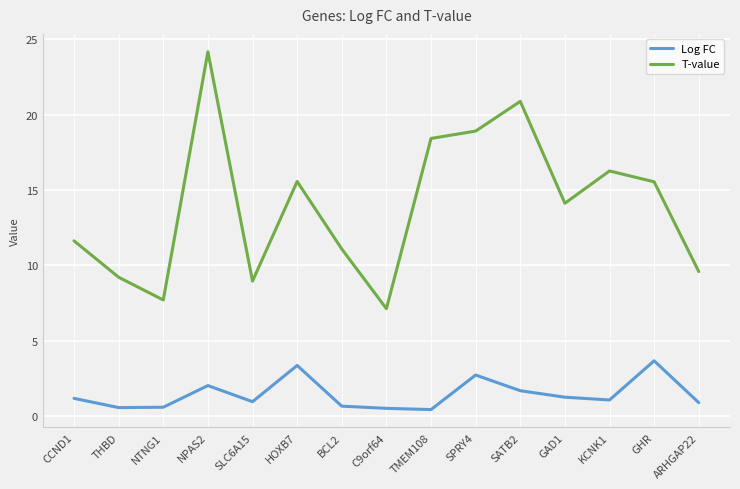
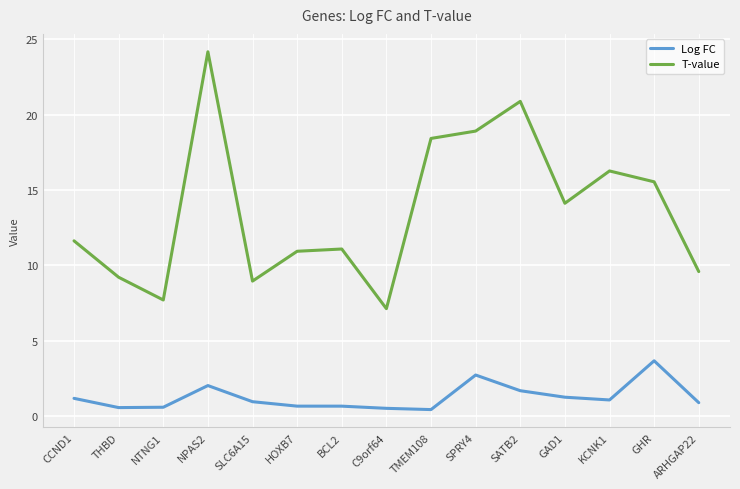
  {
    "Log FC": {
      "CCND1": 1.2,
      "THBD": 0.6,
      "NTNG1": 0.6,
      "NPAS2": 2.0,
      "SLC6A15": 1.0,
-     "HOXB7": 3.4,
+     "HOXB7": 0.7,
      "BCL2": 0.7,
      "C9orf64": 0.5,
      "TMEM108": 0.4,
      "SPRY4": 2.7,
      "SATB2": 1.7,
      "GAD1": 1.3,
      "KCNK1": 1.1,
      "GHR": 3.7,
      "ARHGAP22": 0.9
    },
    "T-value": {
      "CCND1": 11.6,
      "THBD": 9.2,
      "NTNG1": 7.7,
      "NPAS2": 24.2,
      "SLC6A15": 9.0,
-     "HOXB7": 15.6,
+     "HOXB7": 10.9,
      "BCL2": 11.1,
      "C9orf64": 7.1,
      "TMEM108": 18.4,
      "SPRY4": 18.9,
      "SATB2": 20.9,
      "GAD1": 14.1,
      "KCNK1": 16.3,
      "GHR": 15.5,
      "ARHGAP22": 9.6
    }
  }
